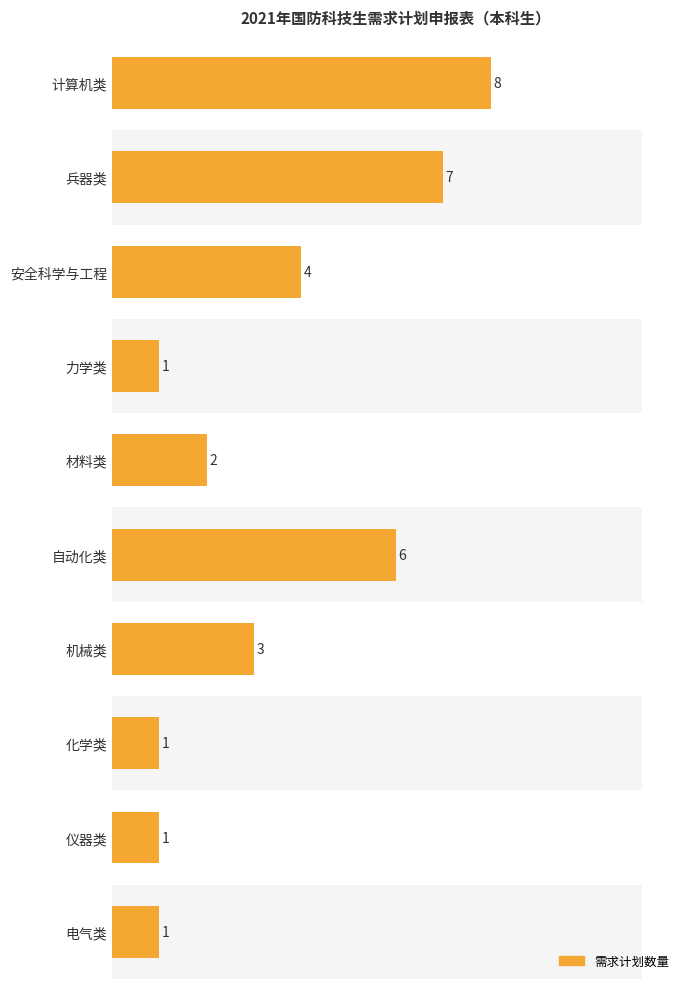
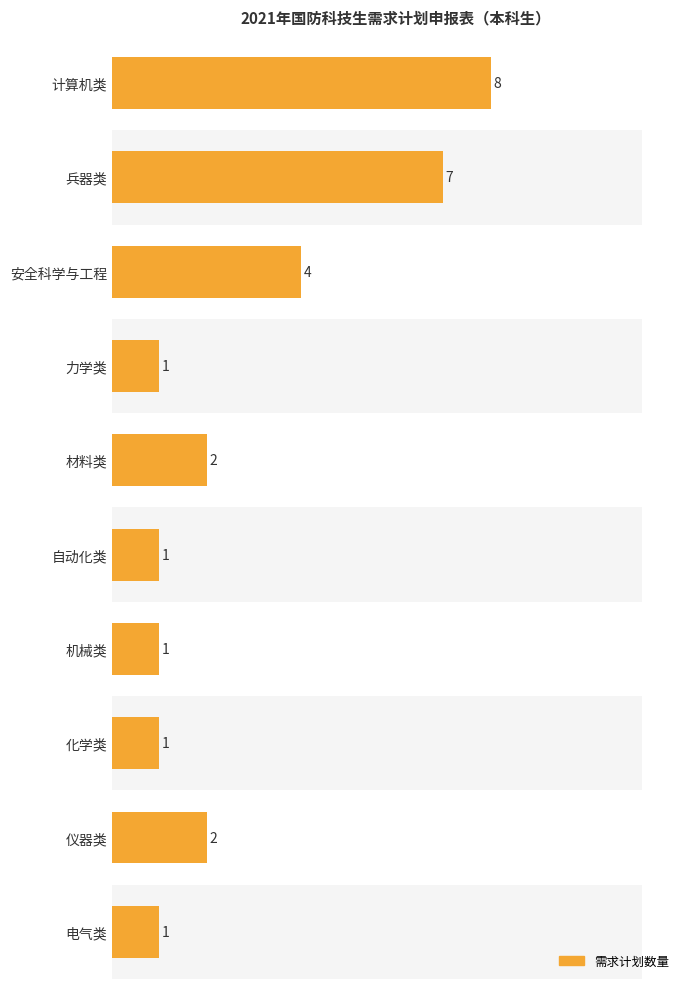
  {
    "需求计划数量": {
-     "自动化类": 6,
-     "机械类": 3,
-     "仪器类": 1
+     "自动化类": 1,
+     "机械类": 1,
+     "仪器类": 2
    }
  }
